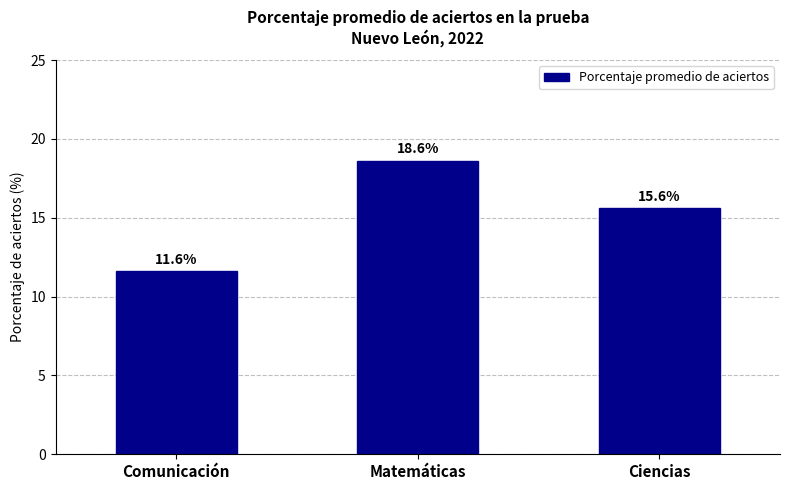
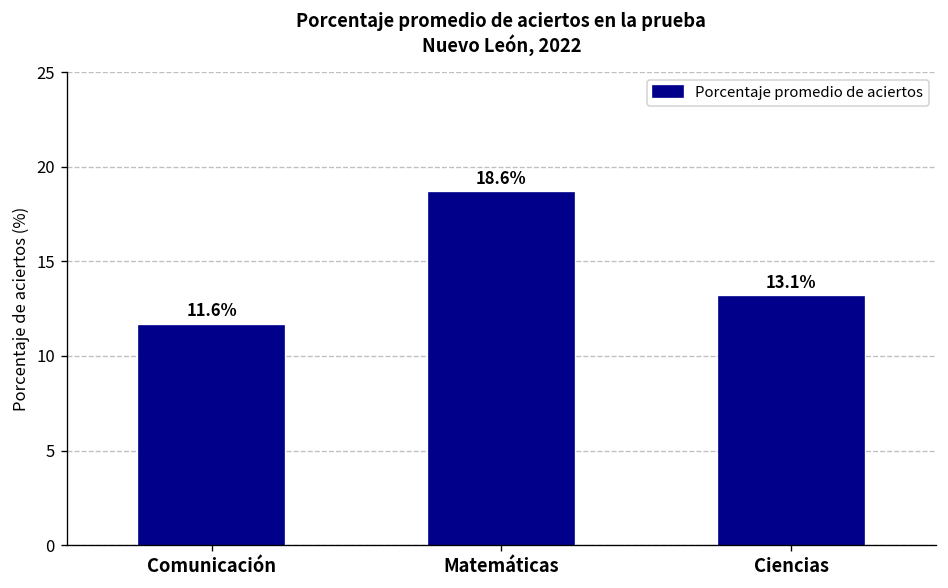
  {
    "Comunicación": "11.6%",
    "Matemáticas": "18.6%",
-   "Ciencias": "15.6%"
+   "Ciencias": "13.1%"
  }
